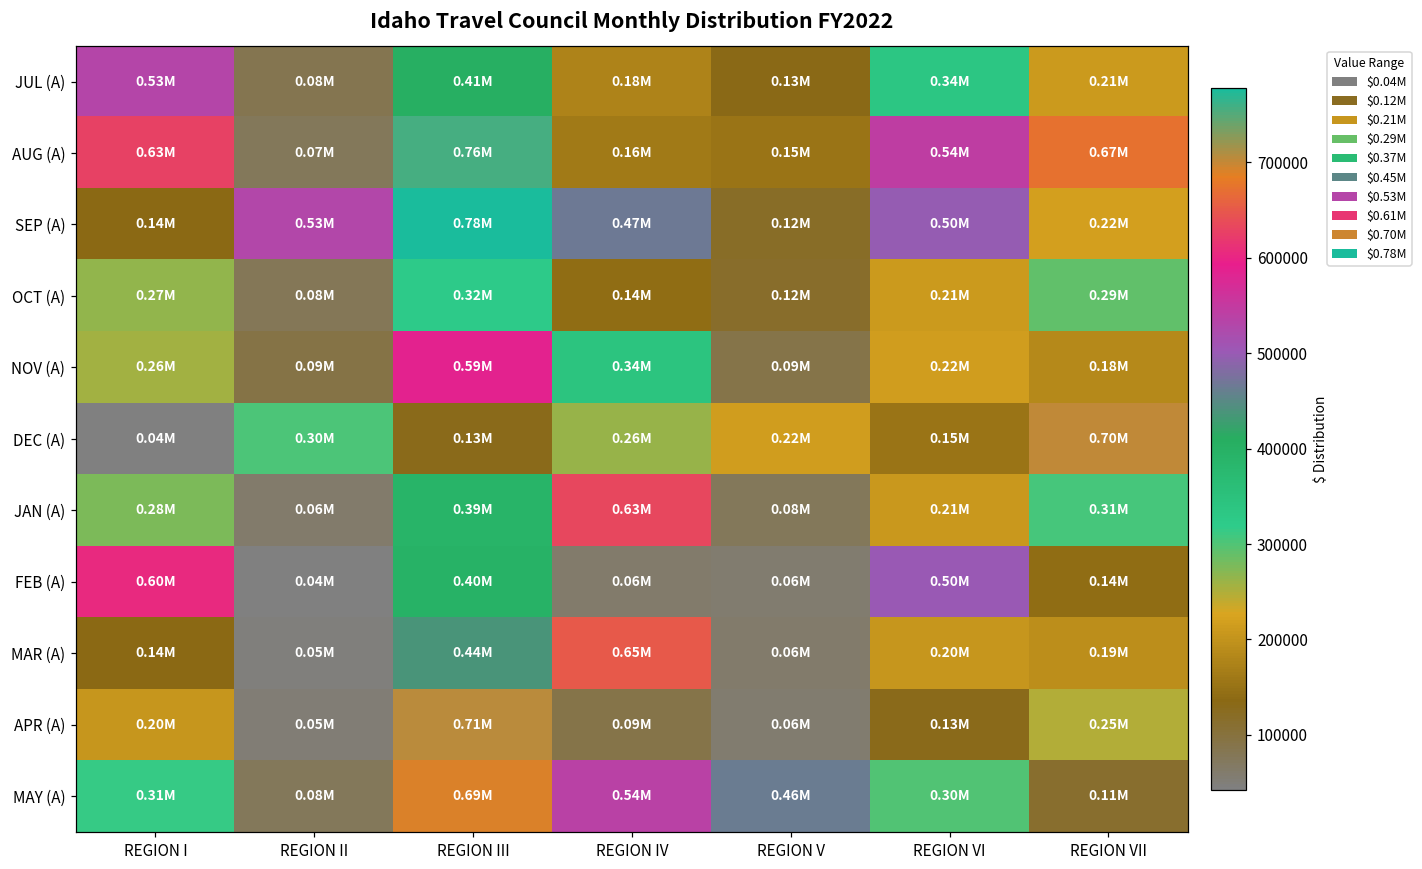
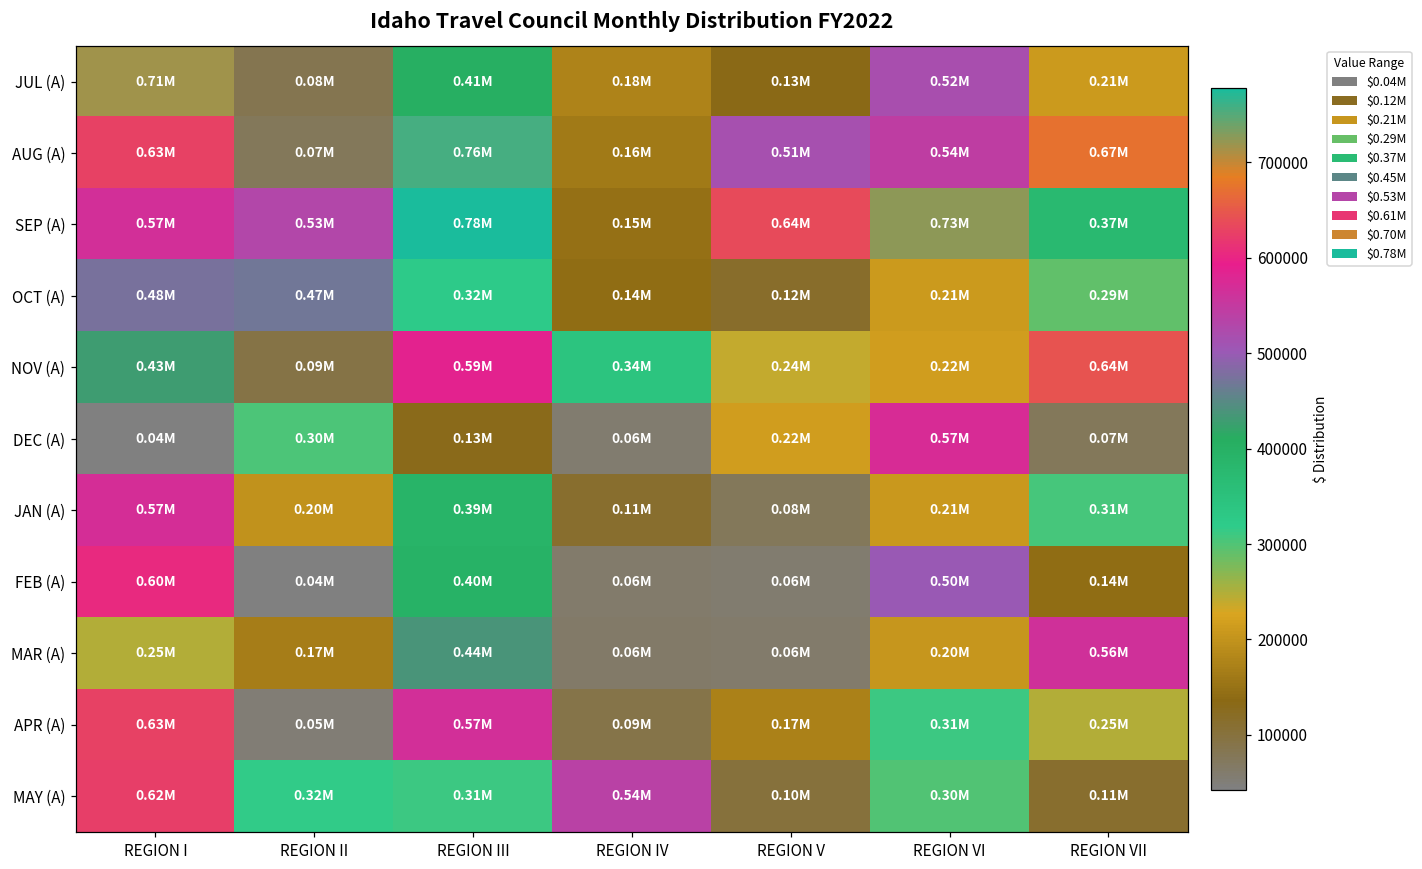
  {
    "JUL (A)": {
-     "REGION I": "0.53M",
+     "REGION I": "0.71M",
      "REGION II": "0.08M",
      "REGION III": "0.41M",
      "REGION IV": "0.18M",
      "REGION V": "0.13M",
-     "REGION VI": "0.34M",
+     "REGION VI": "0.52M",
      "REGION VII": "0.21M"
    },
    "AUG (A)": {
      "REGION I": "0.63M",
      "REGION II": "0.07M",
      "REGION III": "0.76M",
      "REGION IV": "0.16M",
-     "REGION V": "0.15M",
+     "REGION V": "0.51M",
      "REGION VI": "0.54M",
      "REGION VII": "0.67M"
    },
    "SEP (A)": {
-     "REGION I": "0.14M",
+     "REGION I": "0.57M",
      "REGION II": "0.53M",
      "REGION III": "0.78M",
-     "REGION IV": "0.47M",
-     "REGION V": "0.12M",
-     "REGION VI": "0.50M",
-     "REGION VII": "0.22M"
+     "REGION IV": "0.15M",
+     "REGION V": "0.64M",
+     "REGION VI": "0.73M",
+     "REGION VII": "0.37M"
    },
    "OCT (A)": {
-     "REGION I": "0.27M",
-     "REGION II": "0.08M",
+     "REGION I": "0.48M",
+     "REGION II": "0.47M",
      "REGION III": "0.32M",
      "REGION IV": "0.14M",
      "REGION V": "0.12M",
      "REGION VI": "0.21M",
      "REGION VII": "0.29M"
    },
    "NOV (A)": {
-     "REGION I": "0.26M",
+     "REGION I": "0.43M",
      "REGION II": "0.09M",
      "REGION III": "0.59M",
      "REGION IV": "0.34M",
-     "REGION V": "0.09M",
+     "REGION V": "0.24M",
      "REGION VI": "0.22M",
-     "REGION VII": "0.18M"
+     "REGION VII": "0.64M"
    },
    "DEC (A)": {
      "REGION I": "0.04M",
      "REGION II": "0.30M",
      "REGION III": "0.13M",
-     "REGION IV": "0.26M",
+     "REGION IV": "0.06M",
      "REGION V": "0.22M",
-     "REGION VI": "0.15M",
-     "REGION VII": "0.70M"
+     "REGION VI": "0.57M",
+     "REGION VII": "0.07M"
    },
    "JAN (A)": {
-     "REGION I": "0.28M",
-     "REGION II": "0.06M",
+     "REGION I": "0.57M",
+     "REGION II": "0.20M",
      "REGION III": "0.39M",
-     "REGION IV": "0.63M",
+     "REGION IV": "0.11M",
      "REGION V": "0.08M",
      "REGION VI": "0.21M",
      "REGION VII": "0.31M"
    },
    "FEB (A)": {
      "REGION I": "0.60M",
      "REGION II": "0.04M",
      "REGION III": "0.40M",
      "REGION IV": "0.06M",
      "REGION V": "0.06M",
      "REGION VI": "0.50M",
      "REGION VII": "0.14M"
    },
    "MAR (A)": {
-     "REGION I": "0.14M",
-     "REGION II": "0.05M",
+     "REGION I": "0.25M",
+     "REGION II": "0.17M",
      "REGION III": "0.44M",
-     "REGION IV": "0.65M",
+     "REGION IV": "0.06M",
      "REGION V": "0.06M",
      "REGION VI": "0.20M",
-     "REGION VII": "0.19M"
+     "REGION VII": "0.56M"
    },
    "APR (A)": {
-     "REGION I": "0.20M",
+     "REGION I": "0.63M",
      "REGION II": "0.05M",
-     "REGION III": "0.71M",
+     "REGION III": "0.57M",
      "REGION IV": "0.09M",
-     "REGION V": "0.06M",
-     "REGION VI": "0.13M",
+     "REGION V": "0.17M",
+     "REGION VI": "0.31M",
      "REGION VII": "0.25M"
    },
    "MAY (A)": {
-     "REGION I": "0.31M",
-     "REGION II": "0.08M",
-     "REGION III": "0.69M",
+     "REGION I": "0.62M",
+     "REGION II": "0.32M",
+     "REGION III": "0.31M",
      "REGION IV": "0.54M",
-     "REGION V": "0.46M",
+     "REGION V": "0.10M",
      "REGION VI": "0.30M",
      "REGION VII": "0.11M"
    }
  }
